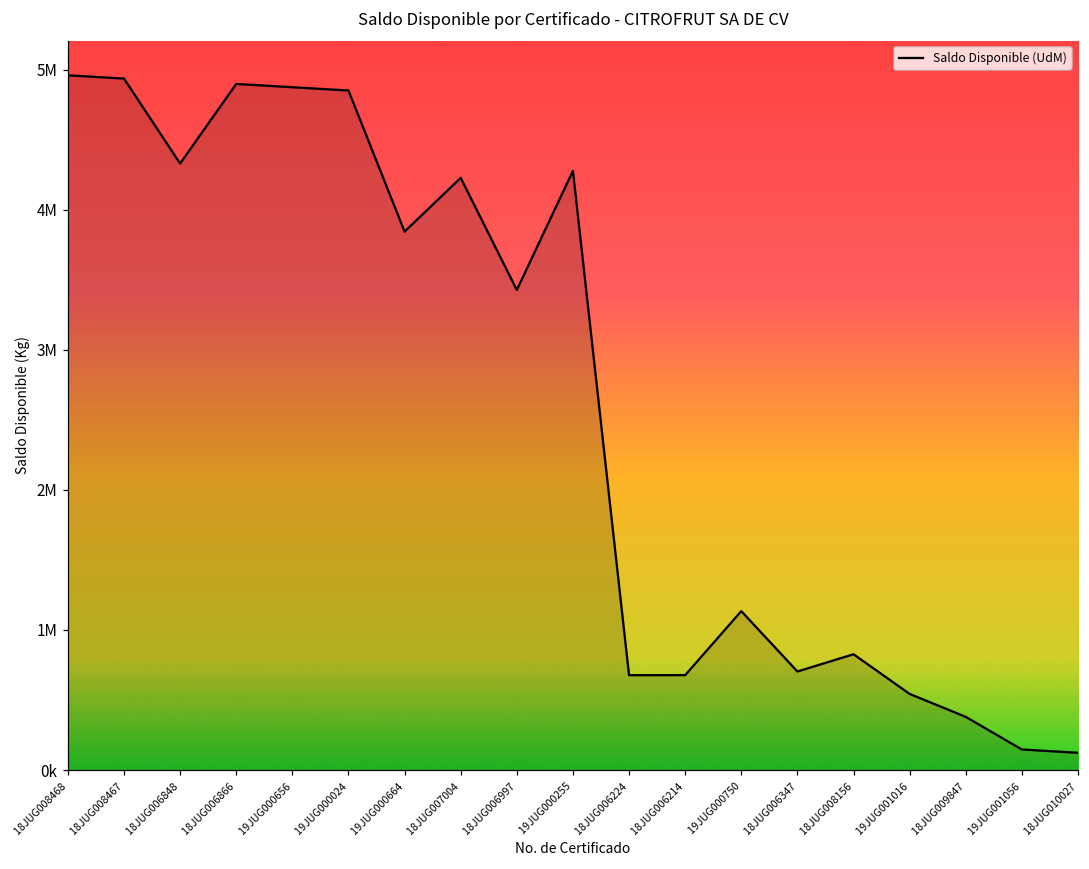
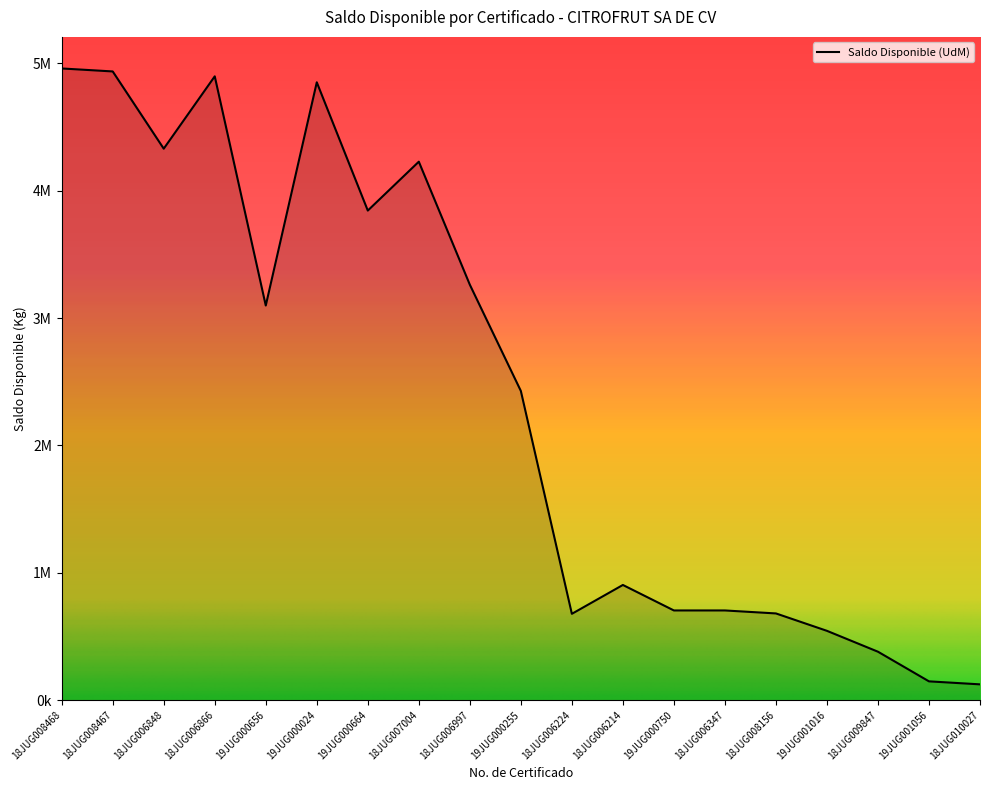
  {
    "18JUG008468": 4960000,
    "18JUG008467": 4940000,
    "18JUG006848": 4330000,
    "18JUG006866": 4900000,
-   "19JUG000656": 4870000,
+   "19JUG000656": 3100000,
    "19JUG000024": 4850000,
    "19JUG000664": 3840000,
    "18JUG007004": 4230000,
-   "18JUG006997": 3430000,
-   "19JUG000255": 4280000,
+   "18JUG006997": 3260000,
+   "19JUG000255": 2430000,
    "18JUG006224": 680000,
-   "18JUG006214": 680000,
-   "19JUG000750": 1130000,
+   "18JUG006214": 900000,
+   "19JUG000750": 700000,
    "18JUG006347": 700000,
-   "18JUG008156": 830000,
+   "18JUG008156": 680000,
    "19JUG001016": 540000,
    "18JUG009847": 380000,
    "19JUG001056": 150000,
    "18JUG010027": 120000
  }
